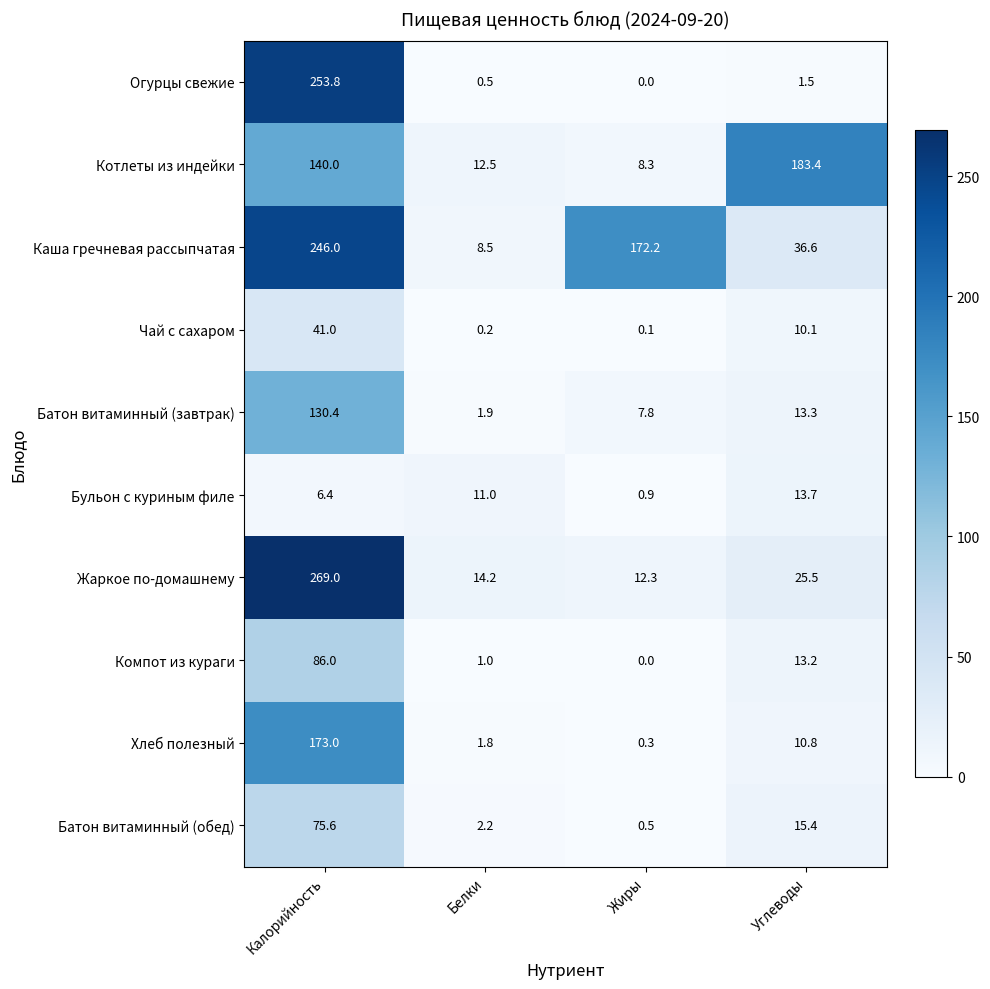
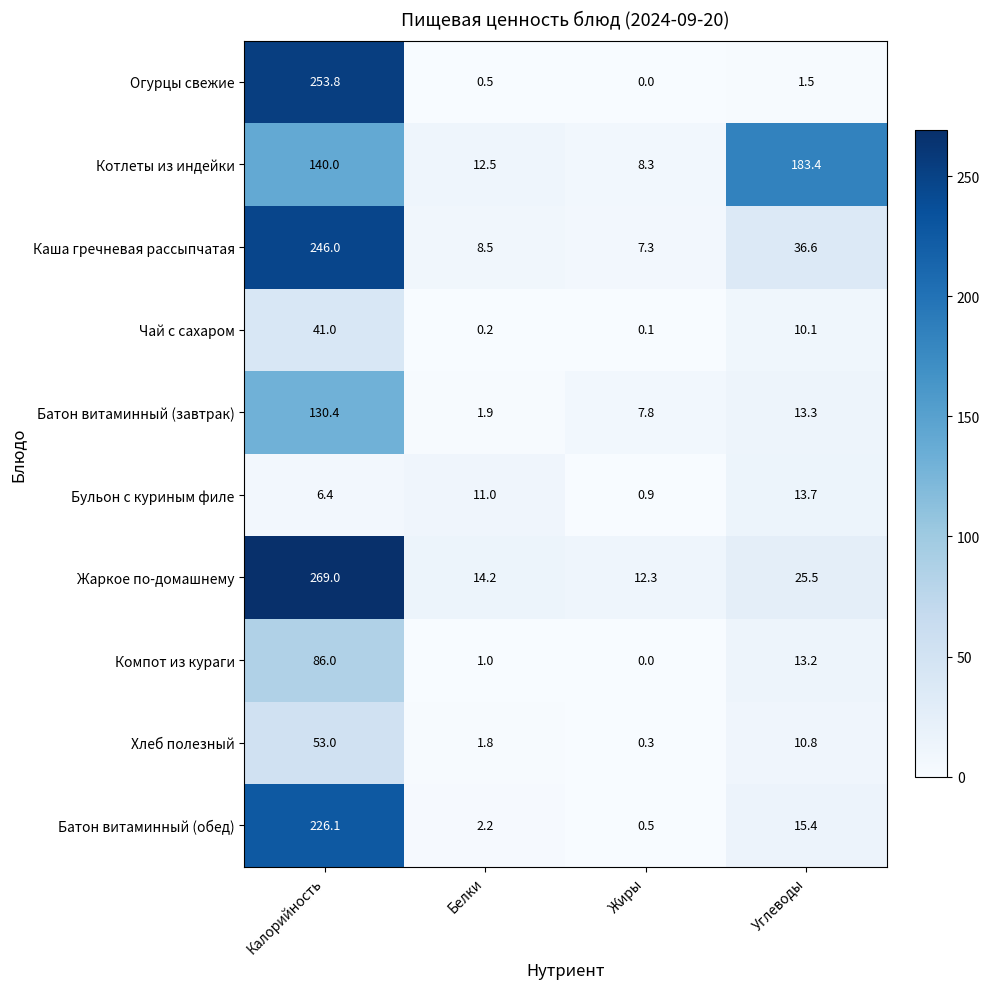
  {
    "Огурцы свежие": {
      "Калорийность": 253.8,
      "Белки": 0.5,
      "Жиры": 0.0,
      "Углеводы": 1.5
    },
    "Котлеты из индейки": {
      "Калорийность": 140.0,
      "Белки": 12.5,
      "Жиры": 8.3,
      "Углеводы": 183.4
    },
    "Каша гречневая рассыпчатая": {
      "Калорийность": 246.0,
      "Белки": 8.5,
-     "Жиры": 172.2,
+     "Жиры": 7.3,
      "Углеводы": 36.6
    },
    "Чай с сахаром": {
      "Калорийность": 41.0,
      "Белки": 0.2,
      "Жиры": 0.1,
      "Углеводы": 10.1
    },
    "Батон витаминный (завтрак)": {
      "Калорийность": 130.4,
      "Белки": 1.9,
      "Жиры": 7.8,
      "Углеводы": 13.3
    },
    "Бульон с куриным филе": {
      "Калорийность": 6.4,
      "Белки": 11.0,
      "Жиры": 0.9,
      "Углеводы": 13.7
    },
    "Жаркое по-домашнему": {
      "Калорийность": 269.0,
      "Белки": 14.2,
      "Жиры": 12.3,
      "Углеводы": 25.5
    },
    "Компот из кураги": {
      "Калорийность": 86.0,
      "Белки": 1.0,
      "Жиры": 0.0,
      "Углеводы": 13.2
    },
    "Хлеб полезный": {
-     "Калорийность": 173.0,
+     "Калорийность": 53.0,
      "Белки": 1.8,
      "Жиры": 0.3,
      "Углеводы": 10.8
    },
    "Батон витаминный (обед)": {
-     "Калорийность": 75.6,
+     "Калорийность": 226.1,
      "Белки": 2.2,
      "Жиры": 0.5,
      "Углеводы": 15.4
    }
  }
